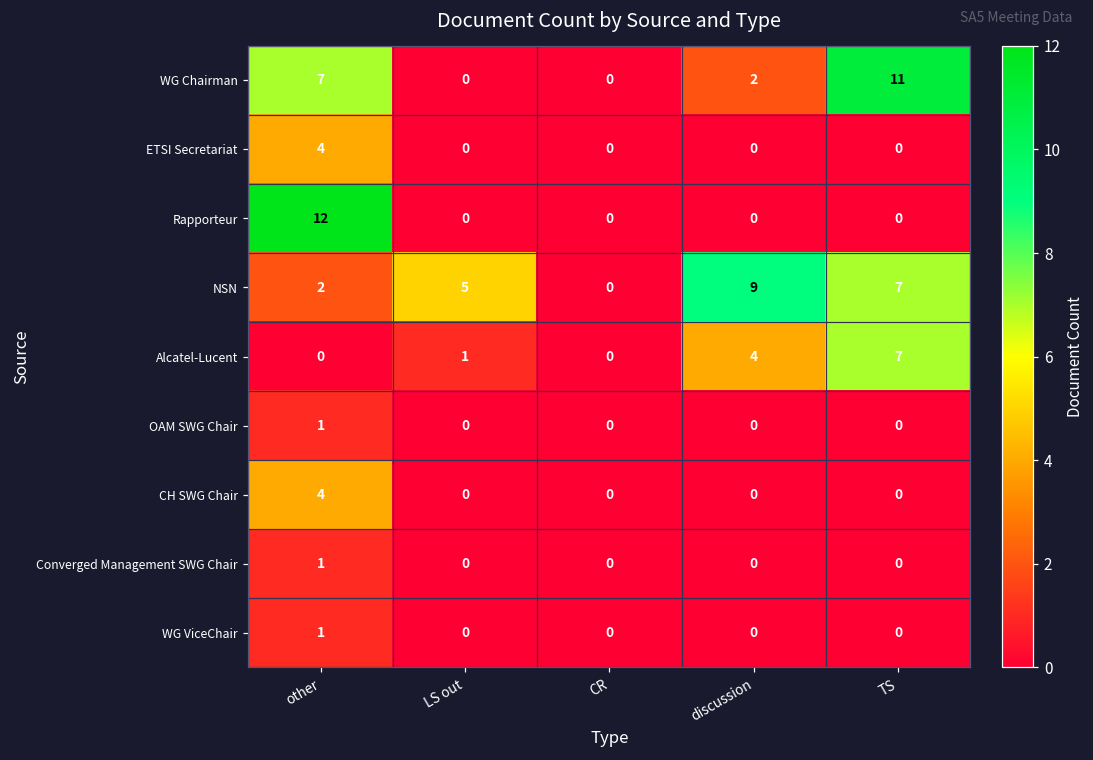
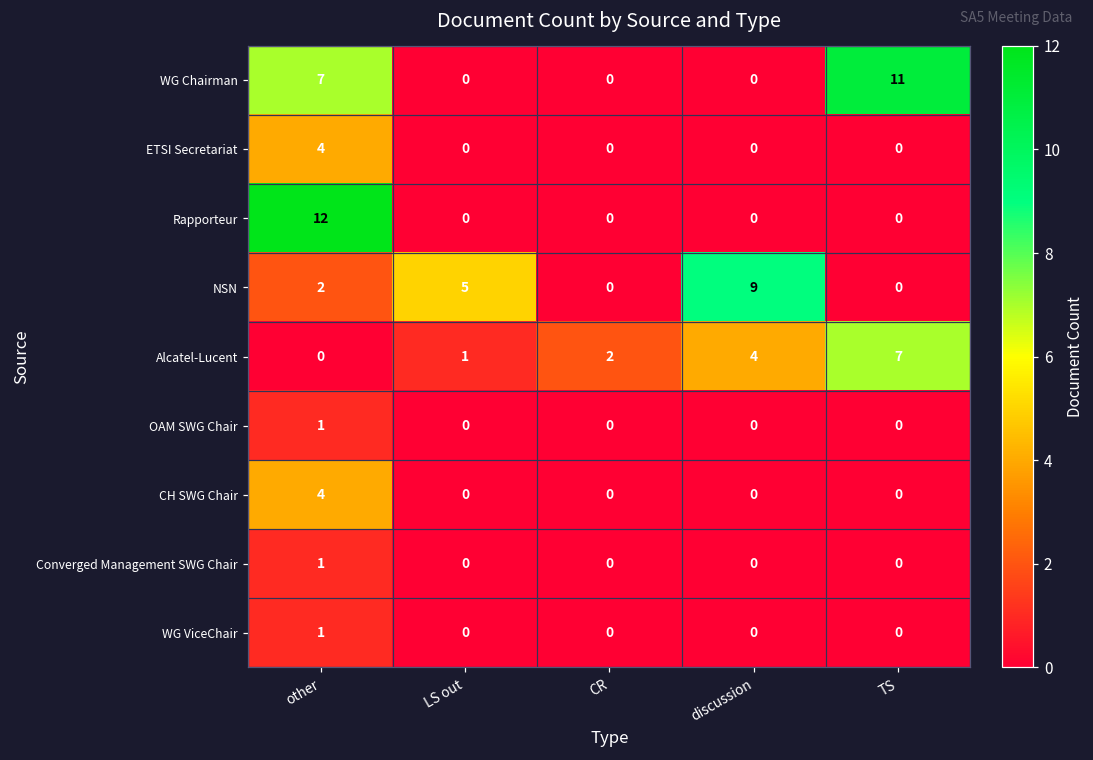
  {
    "WG Chairman": {
      "other": 7,
      "LS out": 0,
      "CR": 0,
-     "discussion": 2,
+     "discussion": 0,
      "TS": 11
    },
    "ETSI Secretariat": {
      "other": 4,
      "LS out": 0,
      "CR": 0,
      "discussion": 0,
      "TS": 0
    },
    "Rapporteur": {
      "other": 12,
      "LS out": 0,
      "CR": 0,
      "discussion": 0,
      "TS": 0
    },
    "NSN": {
      "other": 2,
      "LS out": 5,
      "CR": 0,
      "discussion": 9,
-     "TS": 7
+     "TS": 0
    },
    "Alcatel-Lucent": {
      "other": 0,
      "LS out": 1,
-     "CR": 0,
+     "CR": 2,
      "discussion": 4,
      "TS": 7
    },
    "OAM SWG Chair": {
      "other": 1,
      "LS out": 0,
      "CR": 0,
      "discussion": 0,
      "TS": 0
    },
    "CH SWG Chair": {
      "other": 4,
      "LS out": 0,
      "CR": 0,
      "discussion": 0,
      "TS": 0
    },
    "Converged Management SWG Chair": {
      "other": 1,
      "LS out": 0,
      "CR": 0,
      "discussion": 0,
      "TS": 0
    },
    "WG ViceChair": {
      "other": 1,
      "LS out": 0,
      "CR": 0,
      "discussion": 0,
      "TS": 0
    }
  }
